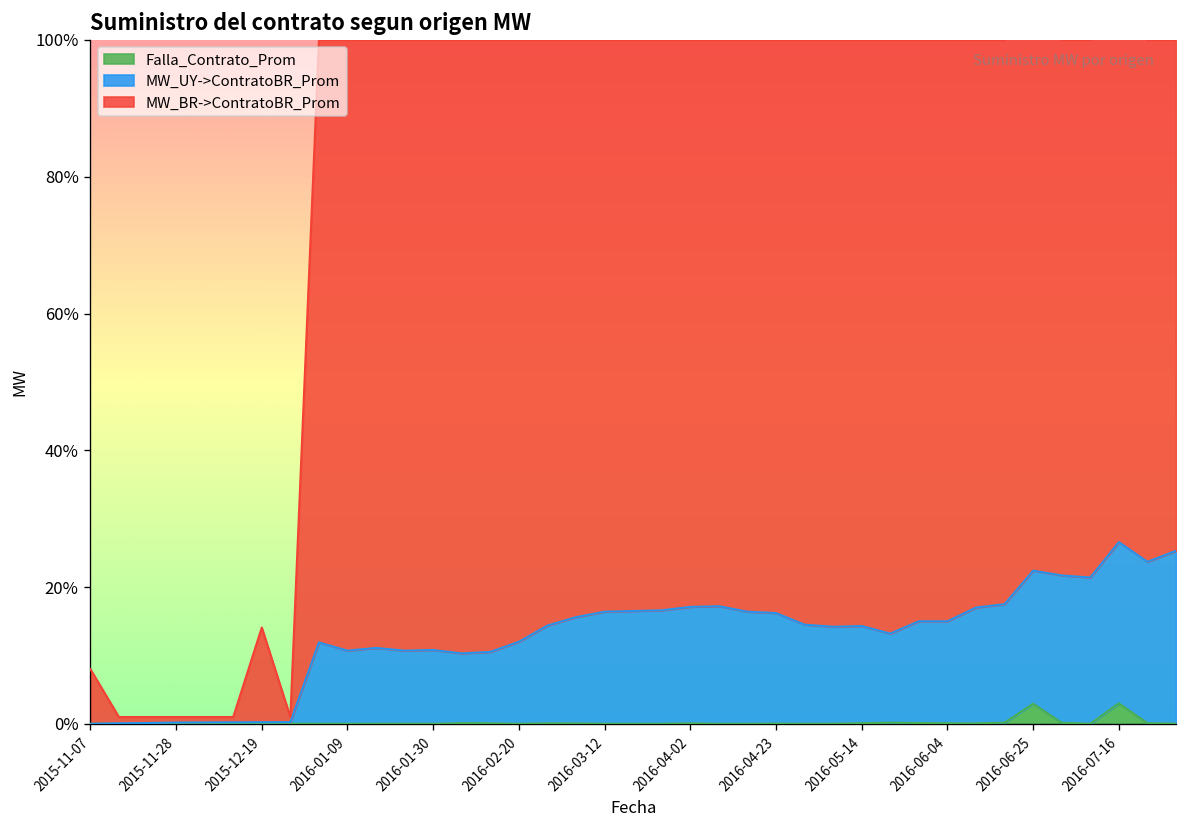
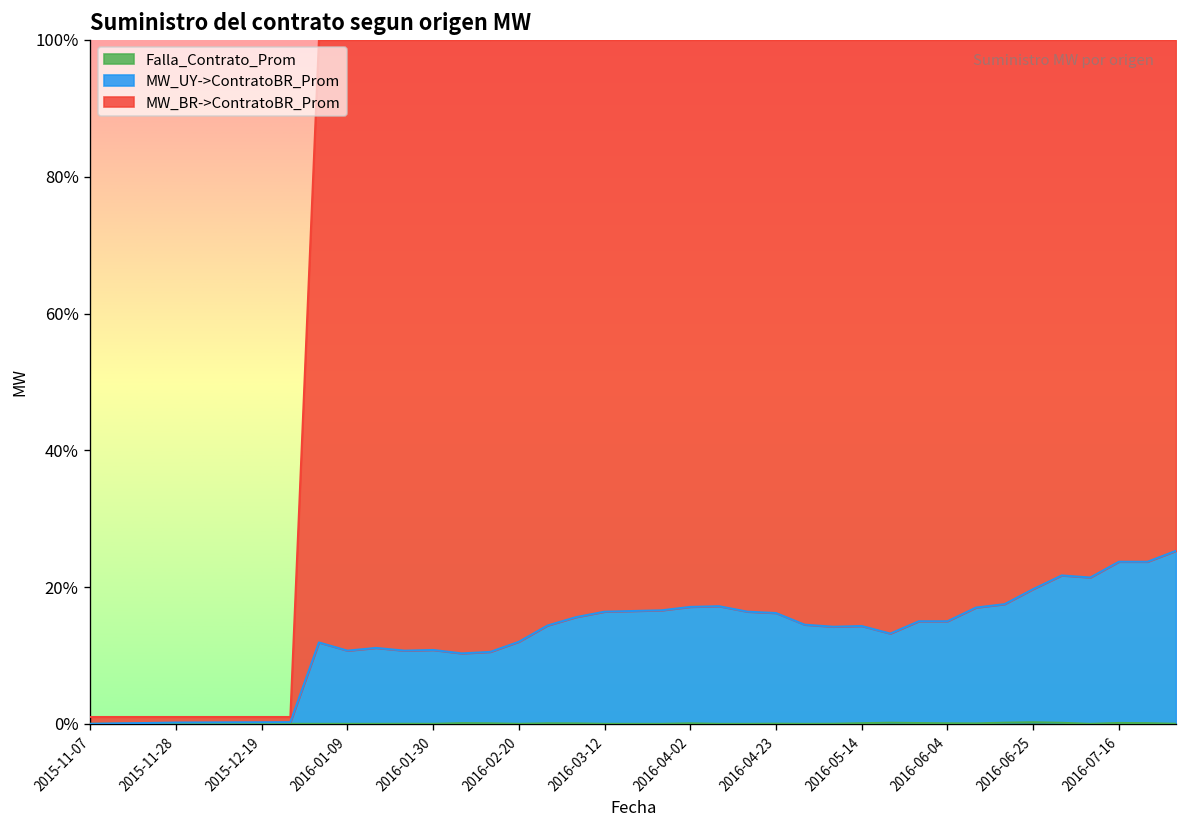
  {
    "Falla_Contrato_Prom": {
      "2016-01-09": "0%",
      "2016-01-30": "0%",
      "2016-02-20": "0%",
      "2016-03-12": "0%",
      "2016-04-02": "0%",
      "2016-04-23": "0%",
      "2016-05-14": "0%",
      "2016-06-04": "0%",
-     "2016-06-25": "3%",
-     "2016-07-16": "3%"
+     "2016-06-25": "0%",
+     "2016-07-16": "0%"
    },
    "MW_UY->ContratoBR_Prom": {
      "2016-01-09": "11%",
      "2016-01-30": "11%",
      "2016-02-20": "12%",
      "2016-03-12": "16%",
      "2016-04-02": "17%",
      "2016-04-23": "16%",
      "2016-05-14": "14%",
      "2016-06-04": "15%",
      "2016-06-25": "19%",
      "2016-07-16": "24%"
    },
    "MW_BR->ContratoBR_Prom": {
-     "2015-11-07": "8%",
+     "2015-11-07": "1%",
      "2015-11-28": "1%",
-     "2015-12-19": "14%",
+     "2015-12-19": "1%",
      "2016-01-09": "89%",
      "2016-01-30": "89%",
      "2016-02-20": "88%",
      "2016-03-12": "84%",
      "2016-04-02": "83%",
      "2016-04-23": "84%",
      "2016-05-14": "86%",
      "2016-06-04": "85%"
    }
  }
